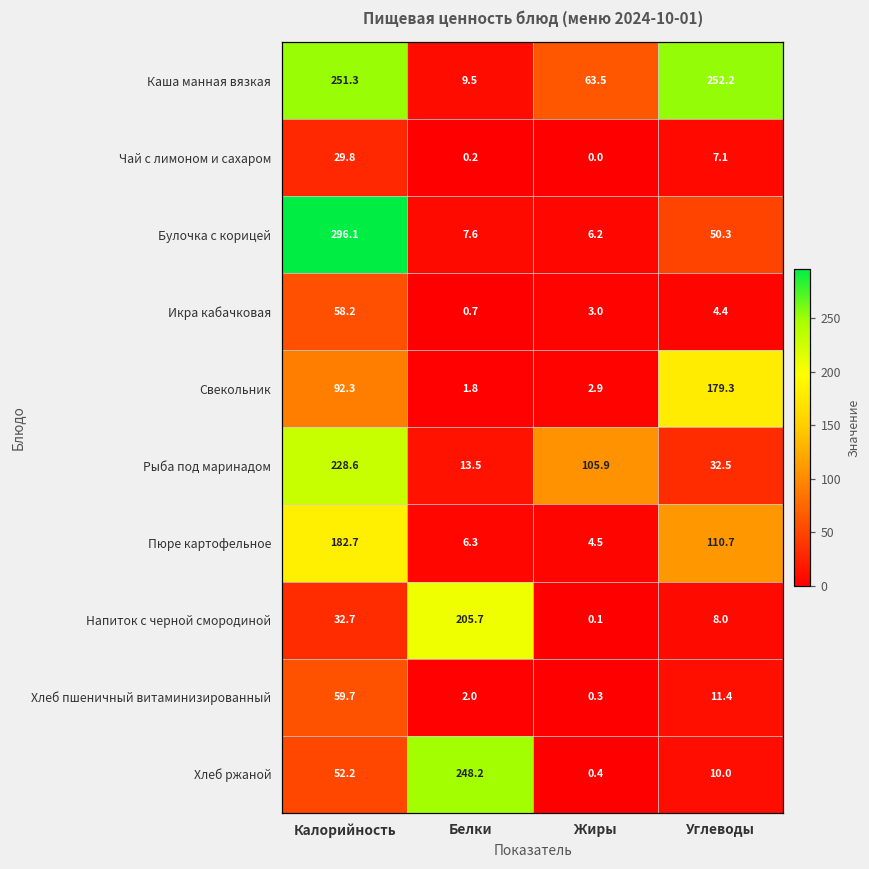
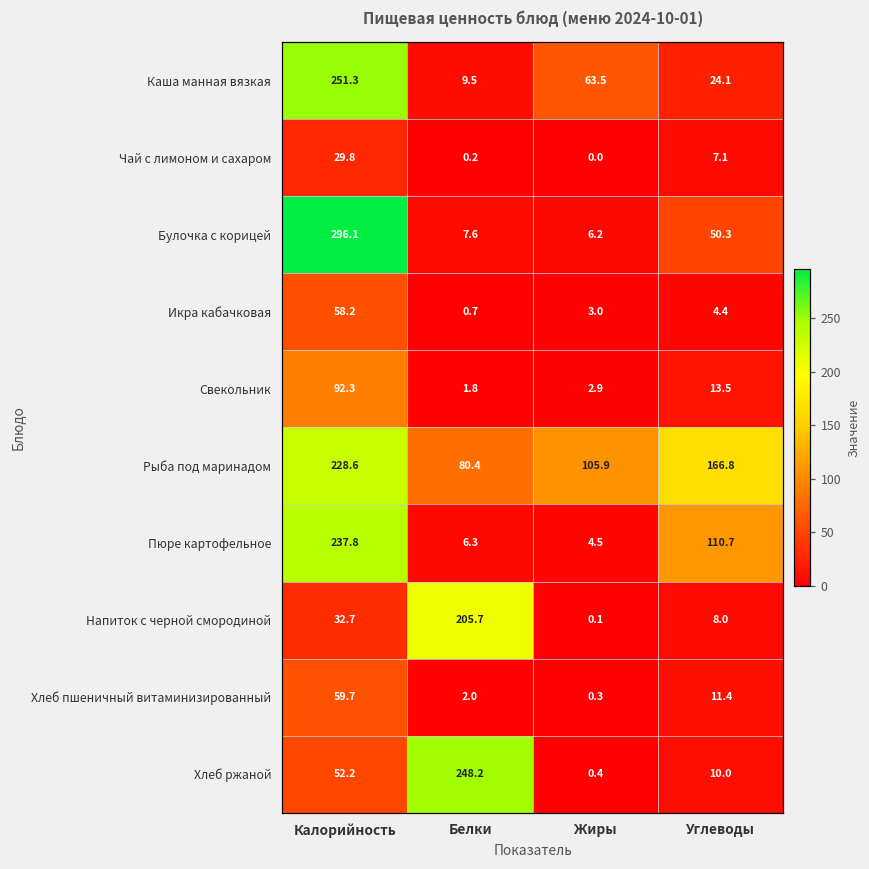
  {
    "Каша манная вязкая": {
      "Калорийность": 251.3,
      "Белки": 9.5,
      "Жиры": 63.5,
-     "Углеводы": 252.2
+     "Углеводы": 24.1
    },
    "Чай с лимоном и сахаром": {
      "Калорийность": 29.8,
      "Белки": 0.2,
      "Жиры": 0.0,
      "Углеводы": 7.1
    },
    "Булочка с корицей": {
      "Калорийность": 296.1,
      "Белки": 7.6,
      "Жиры": 6.2,
      "Углеводы": 50.3
    },
    "Икра кабачковая": {
      "Калорийность": 58.2,
      "Белки": 0.7,
      "Жиры": 3.0,
      "Углеводы": 4.4
    },
    "Свекольник": {
      "Калорийность": 92.3,
      "Белки": 1.8,
      "Жиры": 2.9,
-     "Углеводы": 179.3
+     "Углеводы": 13.5
    },
    "Рыба под маринадом": {
      "Калорийность": 228.6,
-     "Белки": 13.5,
+     "Белки": 80.4,
      "Жиры": 105.9,
-     "Углеводы": 32.5
+     "Углеводы": 166.8
    },
    "Пюре картофельное": {
-     "Калорийность": 182.7,
+     "Калорийность": 237.8,
      "Белки": 6.3,
      "Жиры": 4.5,
      "Углеводы": 110.7
    },
    "Напиток с черной смородиной": {
      "Калорийность": 32.7,
      "Белки": 205.7,
      "Жиры": 0.1,
      "Углеводы": 8.0
    },
    "Хлеб пшеничный витаминизированный": {
      "Калорийность": 59.7,
      "Белки": 2.0,
      "Жиры": 0.3,
      "Углеводы": 11.4
    },
    "Хлеб ржаной": {
      "Калорийность": 52.2,
      "Белки": 248.2,
      "Жиры": 0.4,
      "Углеводы": 10.0
    }
  }
